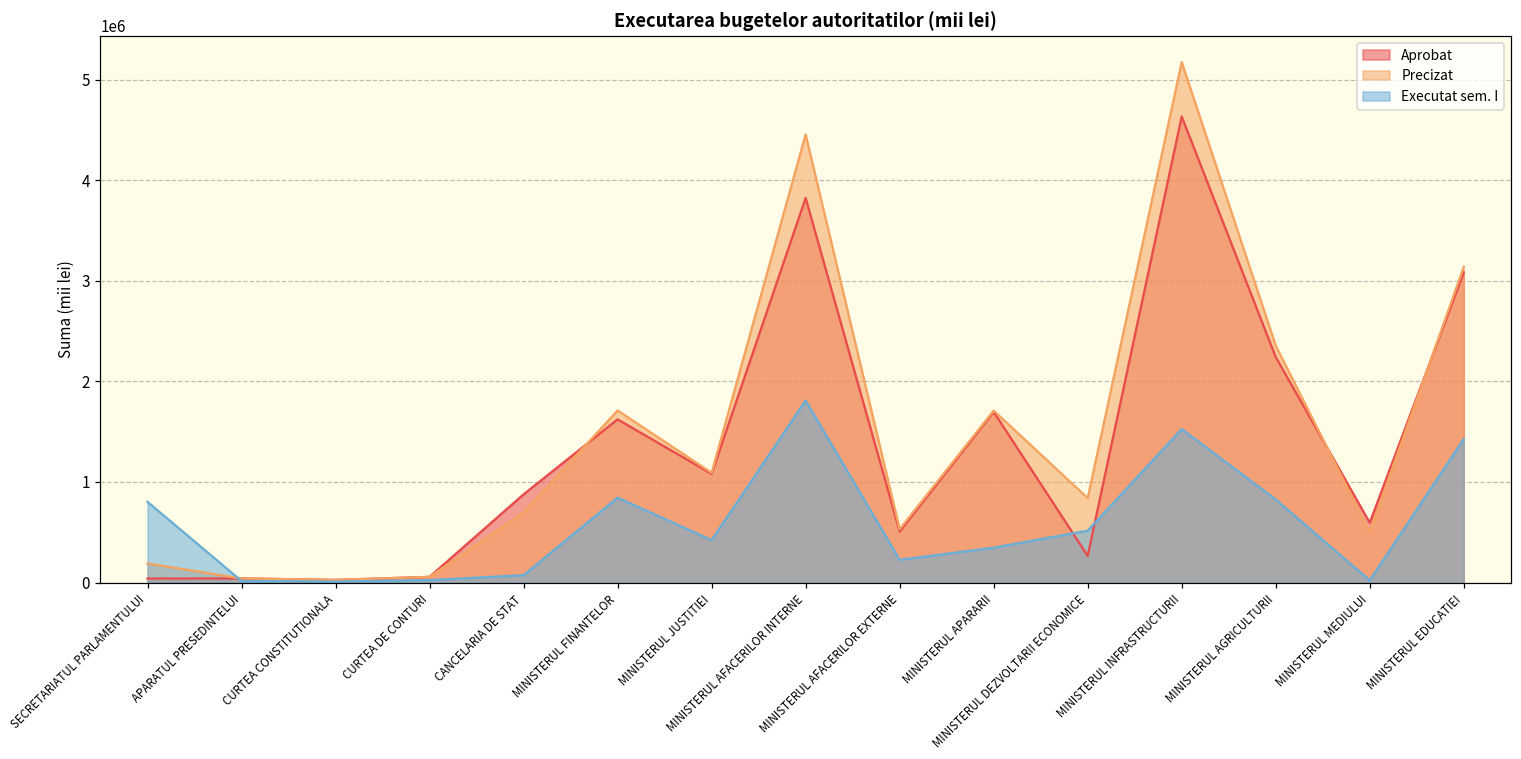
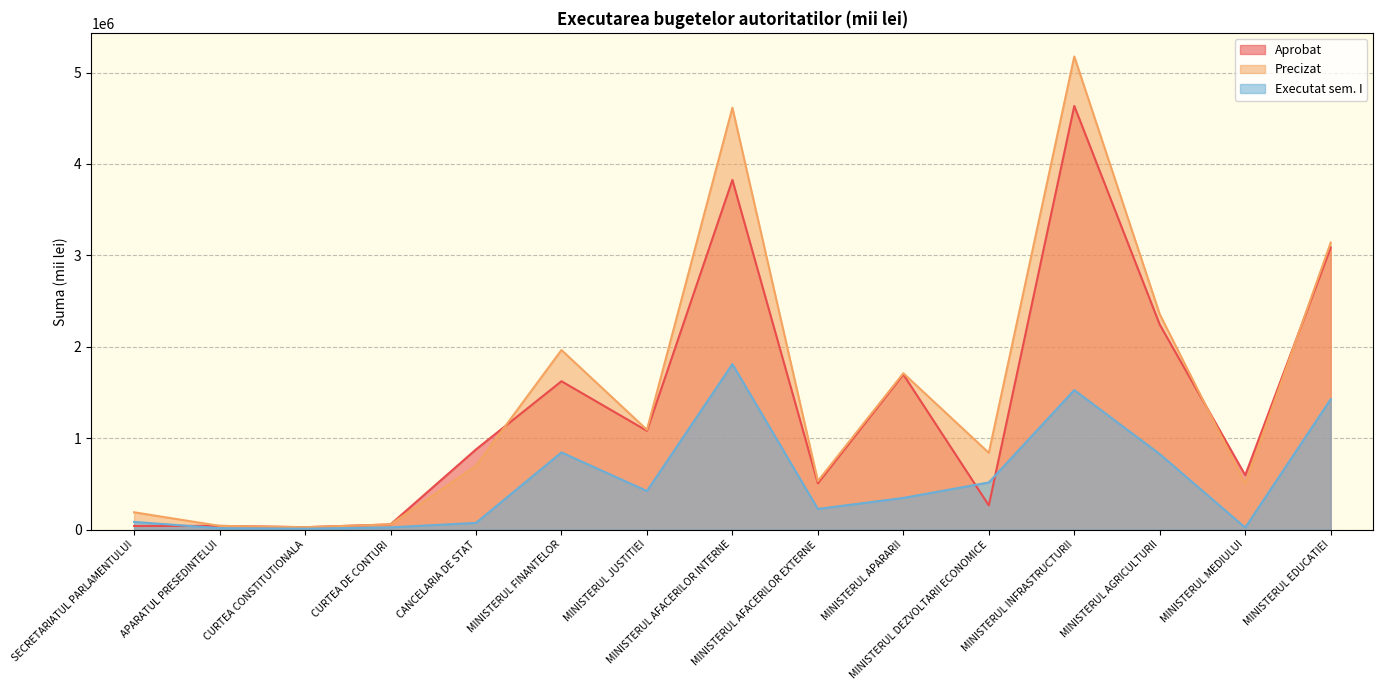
  {
    "Aprobat": {
      "SECRETARIATUL PARLAMENTULUI": 0,
      "CANCELARIA DE STAT": 900000,
      "MINISTERUL FINANTELOR": 1600000,
      "MINISTERUL AFACERILOR INTERNE": 3800000,
      "MINISTERUL DEZVOLTARII ECONOMICE": 300000,
      "MINISTERUL INFRASTRUCTURII": 4600000,
      "MINISTERUL AGRICULTURII": 2200000,
      "MINISTERUL MEDIULUI": 600000,
      "MINISTERUL EDUCATIEI": 3100000
    },
    "Precizat": {
      "SECRETARIATUL PARLAMENTULUI": 200000,
      "CANCELARIA DE STAT": 700000,
-     "MINISTERUL FINANTELOR": 1700000,
-     "MINISTERUL AFACERILOR INTERNE": 4500000,
+     "MINISTERUL FINANTELOR": 2000000,
+     "MINISTERUL AFACERILOR INTERNE": 4600000,
      "MINISTERUL DEZVOLTARII ECONOMICE": 800000,
      "MINISTERUL INFRASTRUCTURII": 5200000,
      "MINISTERUL AGRICULTURII": 2400000,
      "MINISTERUL MEDIULUI": 500000,
      "MINISTERUL EDUCATIEI": 3100000
    },
    "Executat sem. I": {
-     "SECRETARIATUL PARLAMENTULUI": 800000,
+     "SECRETARIATUL PARLAMENTULUI": 100000,
      "CURTEA DE CONTURI": 0,
      "CANCELARIA DE STAT": 100000,
      "MINISTERUL FINANTELOR": 800000,
      "MINISTERUL JUSTITIEI": 400000,
      "MINISTERUL AFACERILOR INTERNE": 1800000,
      "MINISTERUL AFACERILOR EXTERNE": 200000,
      "MINISTERUL APARARII": 300000,
      "MINISTERUL DEZVOLTARII ECONOMICE": 500000,
      "MINISTERUL INFRASTRUCTURII": 1500000,
      "MINISTERUL AGRICULTURII": 800000,
      "MINISTERUL MEDIULUI": 0,
      "MINISTERUL EDUCATIEI": 1400000
    }
  }
